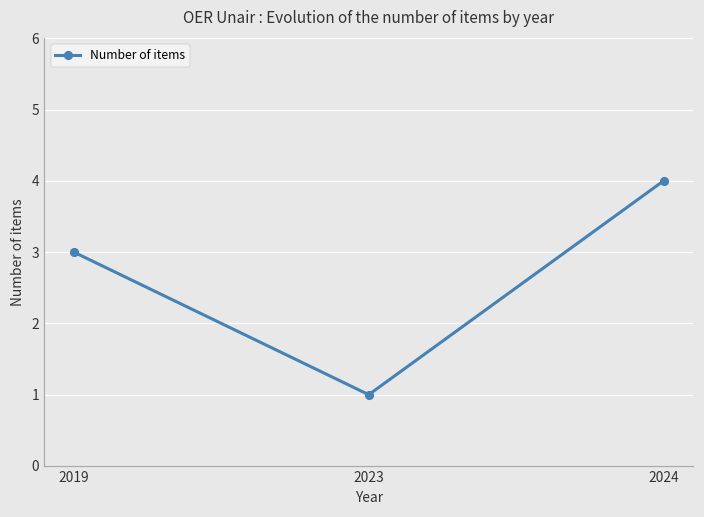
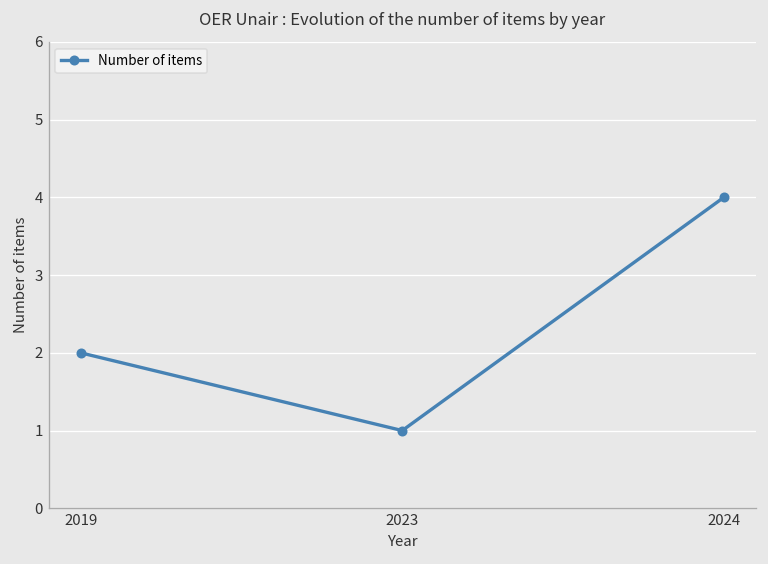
  {
-   "2019": 3,
+   "2019": 2,
    "2023": 1,
    "2024": 4
  }
